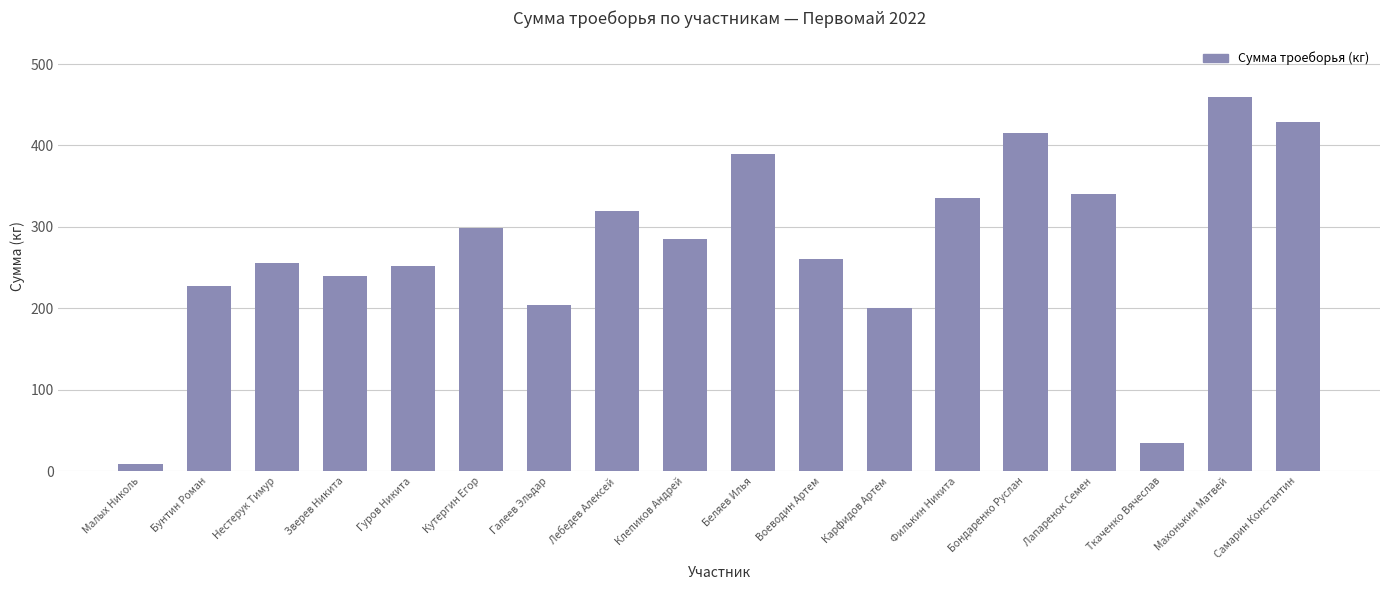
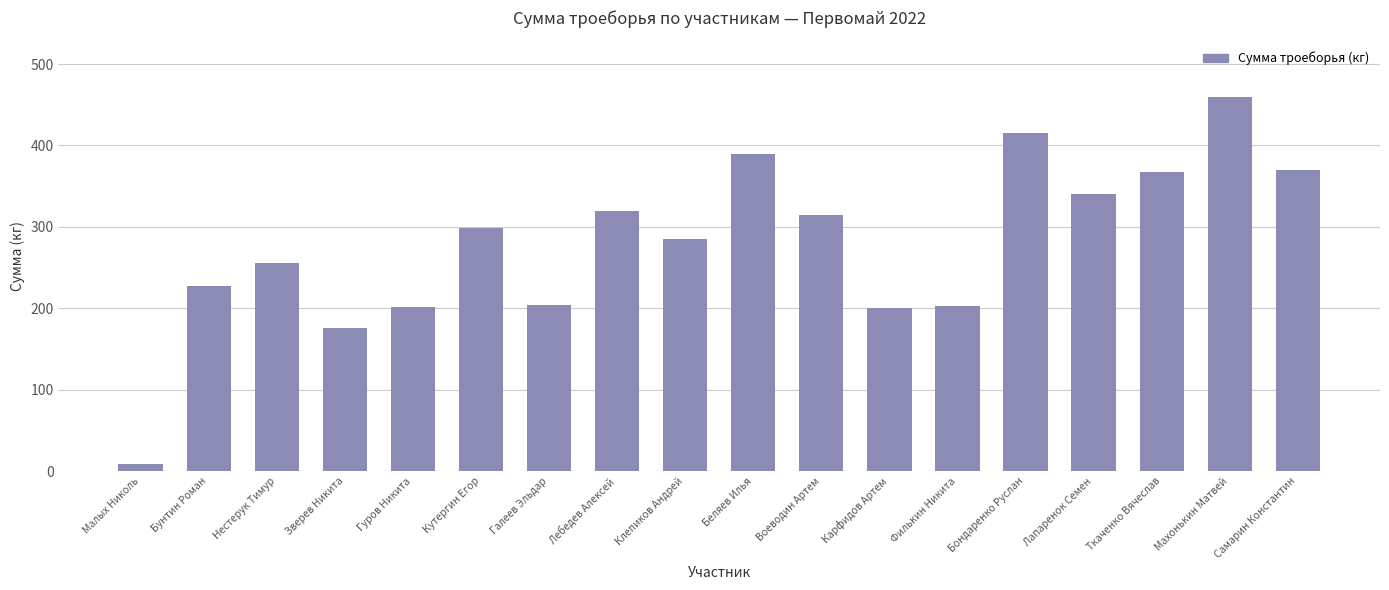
  {
    "Малых Николь": 10,
    "Бунтин Роман": 230,
    "Нестерук Тимур": 260,
-   "Зверев Никита": 240,
-   "Гуров Никита": 250,
+   "Зверев Никита": 180,
+   "Гуров Никита": 200,
    "Кутергин Егор": 300,
    "Галеев Эльдар": 200,
    "Лебедев Алексей": 320,
    "Клепиков Андрей": 290,
    "Беляев Илья": 390,
-   "Воеводин Артем": 260,
+   "Воеводин Артем": 320,
    "Карфидов Артем": 200,
-   "Филькин Никита": 340,
+   "Филькин Никита": 200,
    "Бондаренко Руслан": 420,
    "Лапаренок Семен": 340,
-   "Ткаченко Вячеслав": 40,
+   "Ткаченко Вячеслав": 370,
    "Махонькин Матвей": 460,
-   "Самарин Константин": 430
+   "Самарин Константин": 370
  }
